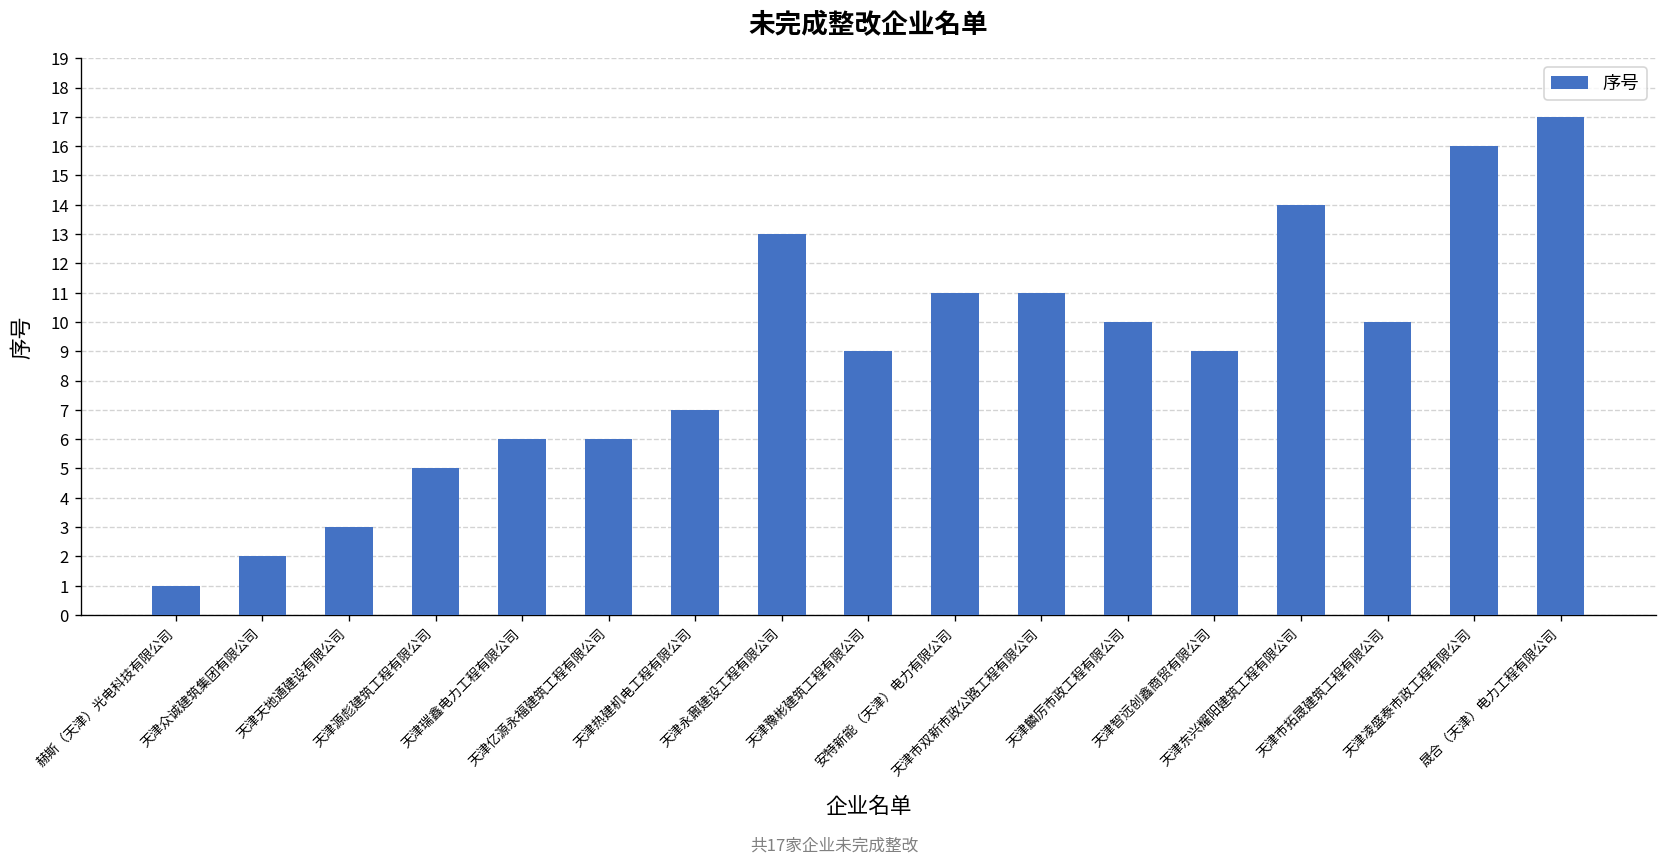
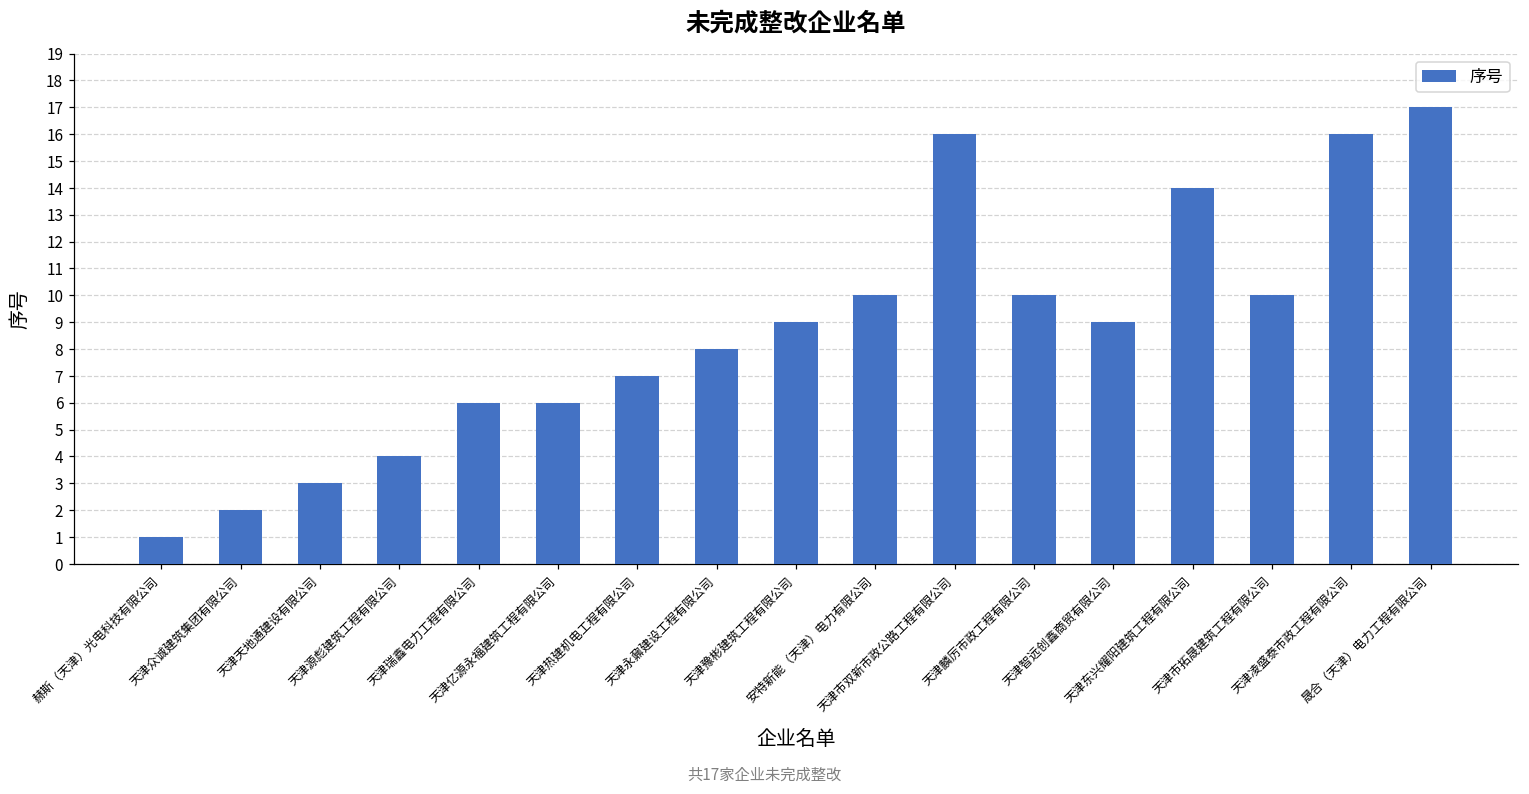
  {
    "赫斯（天津）光电科技有限公司": 1,
    "天津众诚建筑集团有限公司": 2,
    "天津天地通建设有限公司": 3,
-   "天津源彪建筑工程有限公司": 5,
+   "天津源彪建筑工程有限公司": 4,
    "天津瑞鑫电力工程有限公司": 6,
    "天津亿源永福建筑工程有限公司": 6,
    "天津热建机电工程有限公司": 7,
-   "天津永鼐建设工程有限公司": 13,
+   "天津永鼐建设工程有限公司": 8,
    "天津豫彬建筑工程有限公司": 9,
-   "安特新能（天津）电力有限公司": 11,
-   "天津市双新市政公路工程有限公司": 11,
+   "安特新能（天津）电力有限公司": 10,
+   "天津市双新市政公路工程有限公司": 16,
    "天津麟厉市政工程有限公司": 10,
    "天津智远创鑫商贸有限公司": 9,
    "天津东兴耀阳建筑工程有限公司": 14,
    "天津市拓晟建筑工程有限公司": 10,
    "天津凌盛泰市政工程有限公司": 16,
    "晟合（天津）电力工程有限公司": 17
  }
